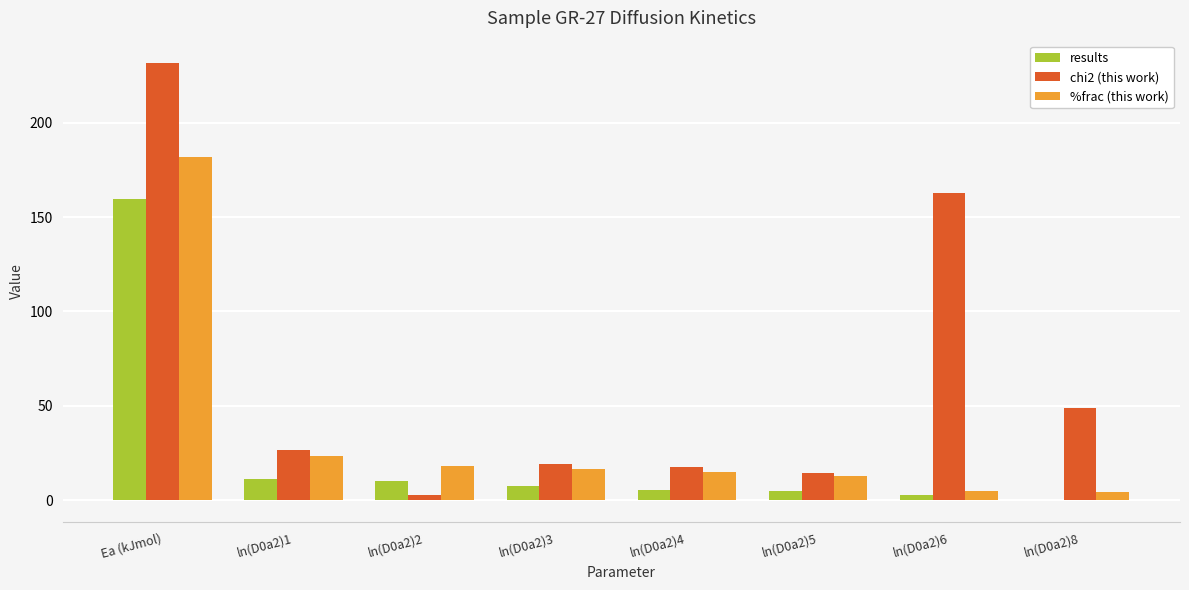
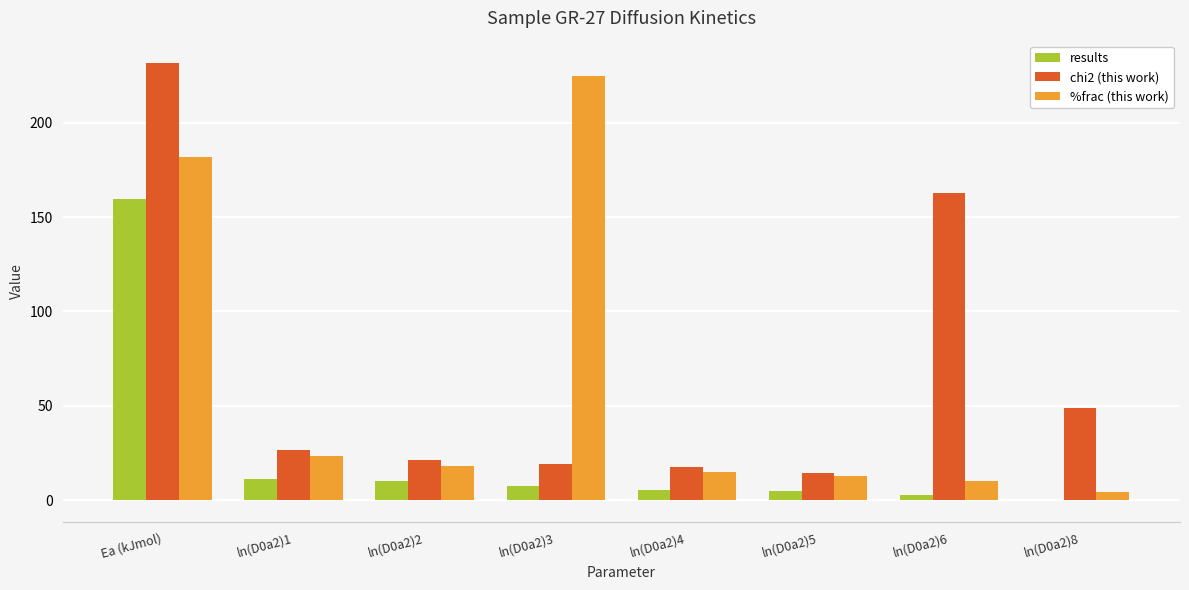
  {
    "results": {
      "Ea (kJmol)": 160,
      "ln(D0a2)1": 11,
      "ln(D0a2)2": 10,
      "ln(D0a2)3": 8,
      "ln(D0a2)4": 5,
      "ln(D0a2)5": 5,
      "ln(D0a2)6": 3
    },
    "chi2 (this work)": {
      "Ea (kJmol)": 232,
      "ln(D0a2)1": 26,
-     "ln(D0a2)2": 3,
+     "ln(D0a2)2": 21,
      "ln(D0a2)3": 19,
      "ln(D0a2)4": 17,
      "ln(D0a2)5": 15,
      "ln(D0a2)6": 163,
      "ln(D0a2)8": 49
    },
    "%frac (this work)": {
      "Ea (kJmol)": 182,
      "ln(D0a2)1": 23,
      "ln(D0a2)2": 18,
-     "ln(D0a2)3": 17,
+     "ln(D0a2)3": 225,
      "ln(D0a2)4": 15,
      "ln(D0a2)5": 13,
-     "ln(D0a2)6": 5,
+     "ln(D0a2)6": 10,
      "ln(D0a2)8": 4
    }
  }
